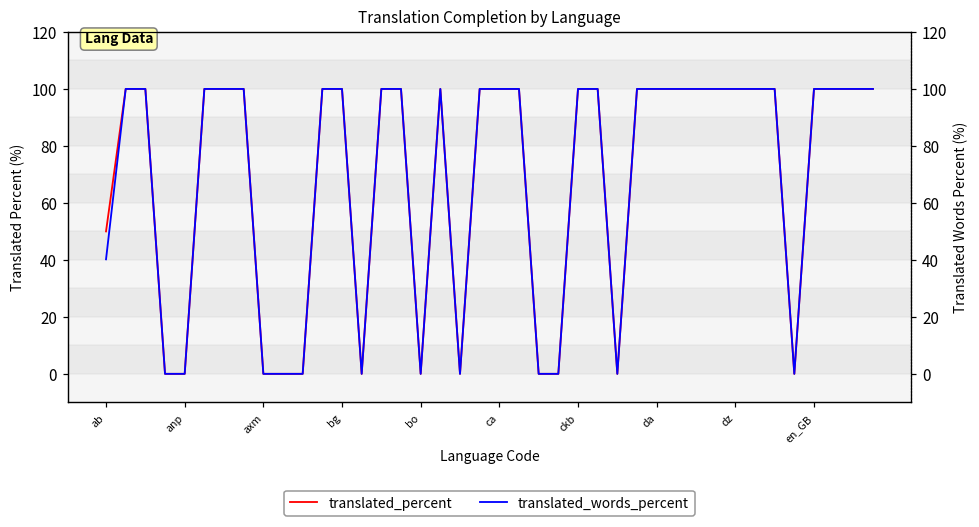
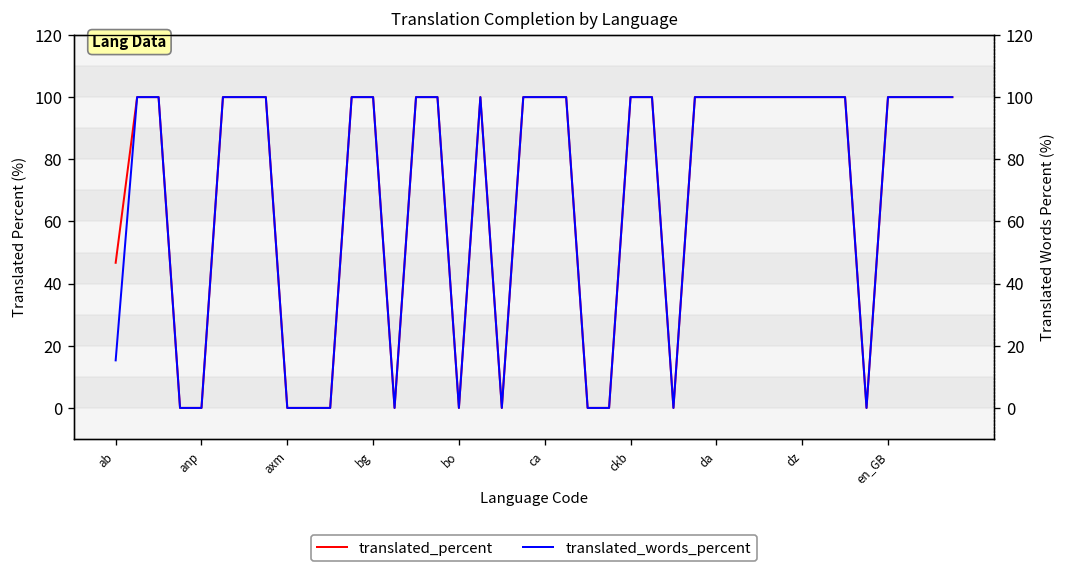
  {
    "translated_percent": {
-     "ab": 50,
+     "ab": 47,
      "anp": 0,
      "axm": 0,
      "bg": 100,
      "bo": 0,
      "ca": 100,
      "ckb": 100,
      "da": 100,
      "dz": 100,
      "en_GB": 100
    },
    "translated_words_percent": {
-     "ab": 40,
+     "ab": 15,
      "anp": 0,
      "axm": 0,
      "bg": 100,
      "bo": 0,
      "ca": 100,
      "ckb": 100,
      "da": 100,
      "dz": 100,
      "en_GB": 100
    }
  }
